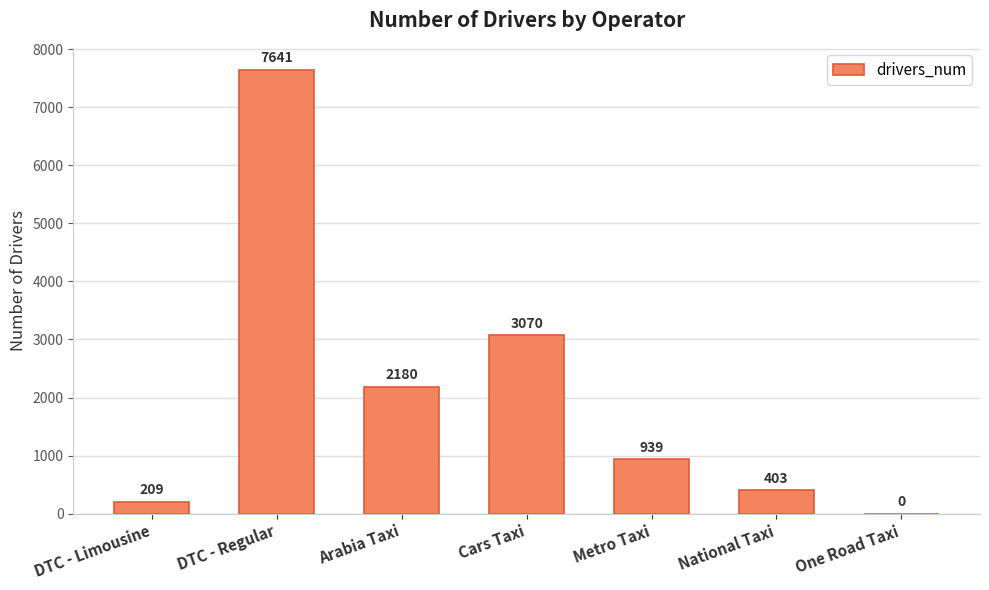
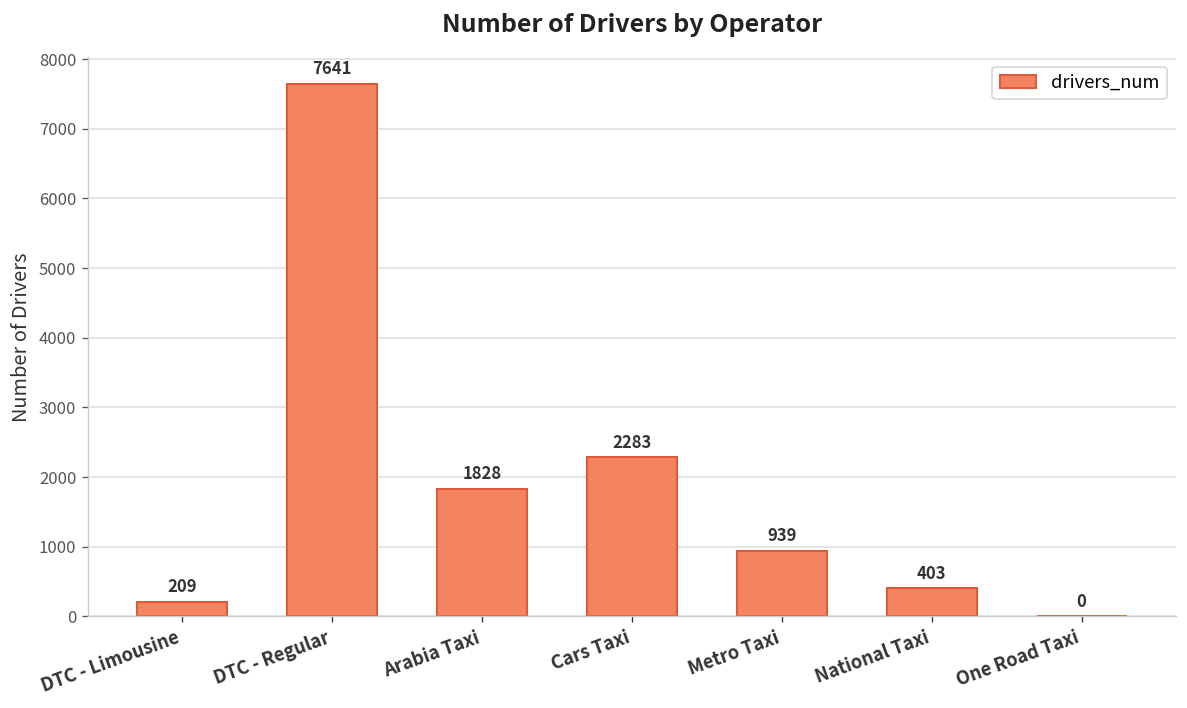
  {
    "DTC - Limousine": 209,
    "DTC - Regular": 7641,
-   "Arabia Taxi": 2180,
-   "Cars Taxi": 3070,
+   "Arabia Taxi": 1828,
+   "Cars Taxi": 2283,
    "Metro Taxi": 939,
    "National Taxi": 403,
    "One Road Taxi": 0
  }
